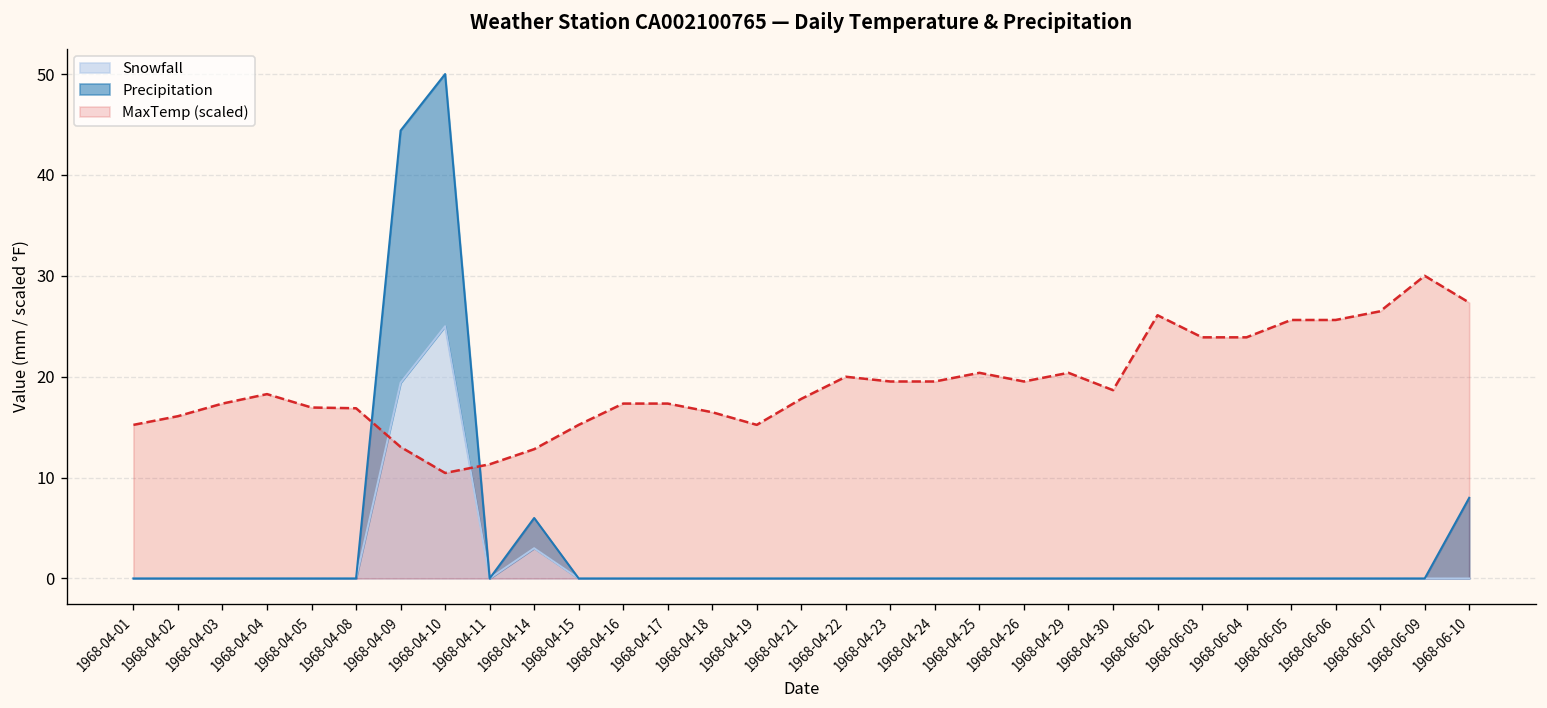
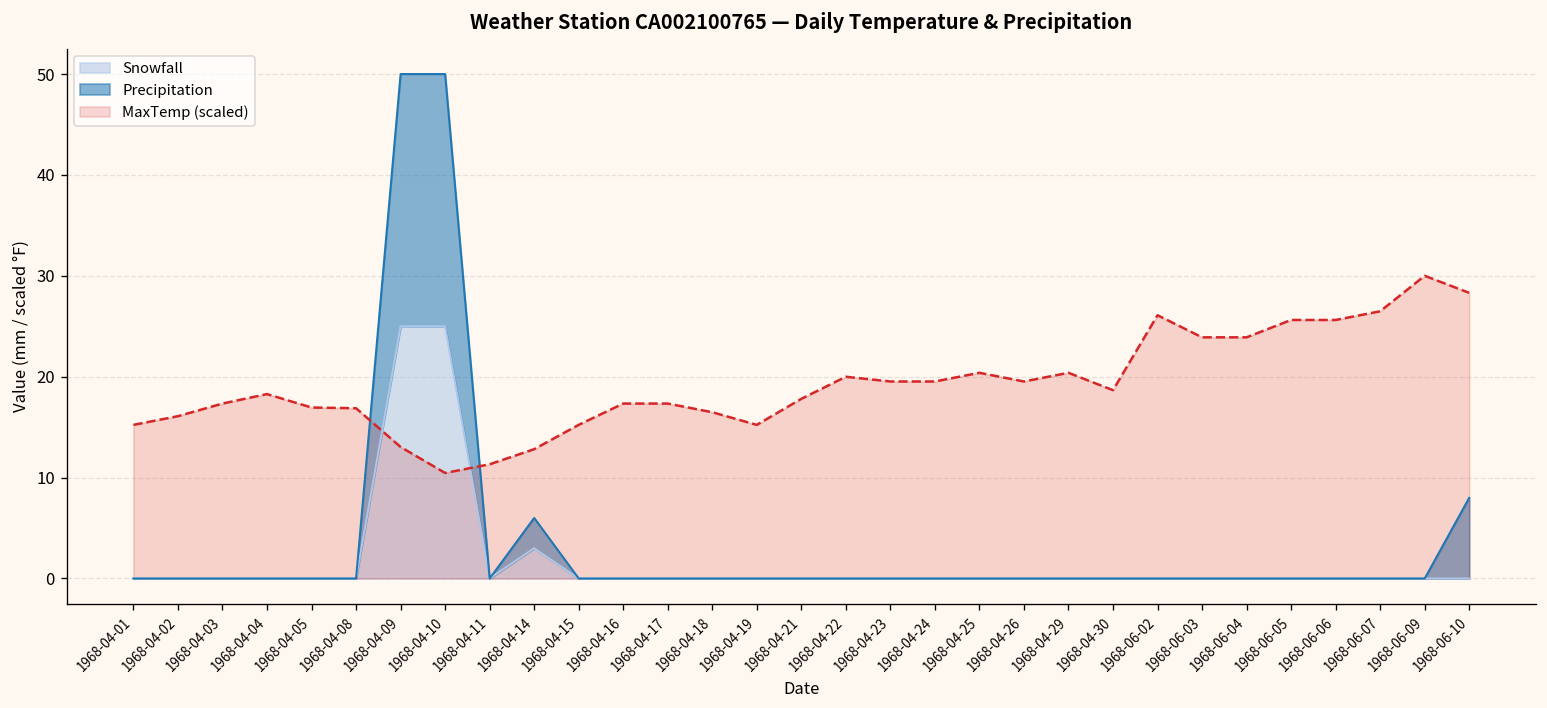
  {
    "Snowfall": {
-     "1968-04-09": 19,
+     "1968-04-09": 25,
      "1968-04-10": 25,
      "1968-04-14": 3,
      "1968-06-10": 0
    },
    "Precipitation": {
      "1968-04-09": 25,
      "1968-04-10": 25,
      "1968-04-14": 3,
      "1968-06-10": 8
    },
    "MaxTemp (scaled)": {
      "1968-04-01": 15,
      "1968-04-02": 16,
      "1968-04-03": 17,
      "1968-04-04": 18,
      "1968-04-05": 17,
      "1968-04-08": 17,
      "1968-04-09": 13,
      "1968-04-10": 10,
      "1968-04-11": 11,
      "1968-04-14": 13,
      "1968-04-15": 15,
      "1968-04-16": 17,
      "1968-04-17": 17,
      "1968-04-18": 16,
      "1968-04-19": 15,
      "1968-04-21": 18,
      "1968-04-22": 20,
      "1968-04-23": 20,
      "1968-04-24": 20,
      "1968-04-25": 20,
      "1968-04-26": 20,
      "1968-04-29": 20,
      "1968-04-30": 19,
      "1968-06-02": 26,
      "1968-06-03": 24,
      "1968-06-04": 24,
      "1968-06-05": 26,
      "1968-06-06": 26,
      "1968-06-07": 26,
      "1968-06-09": 30,
-     "1968-06-10": 27
+     "1968-06-10": 28
    }
  }
